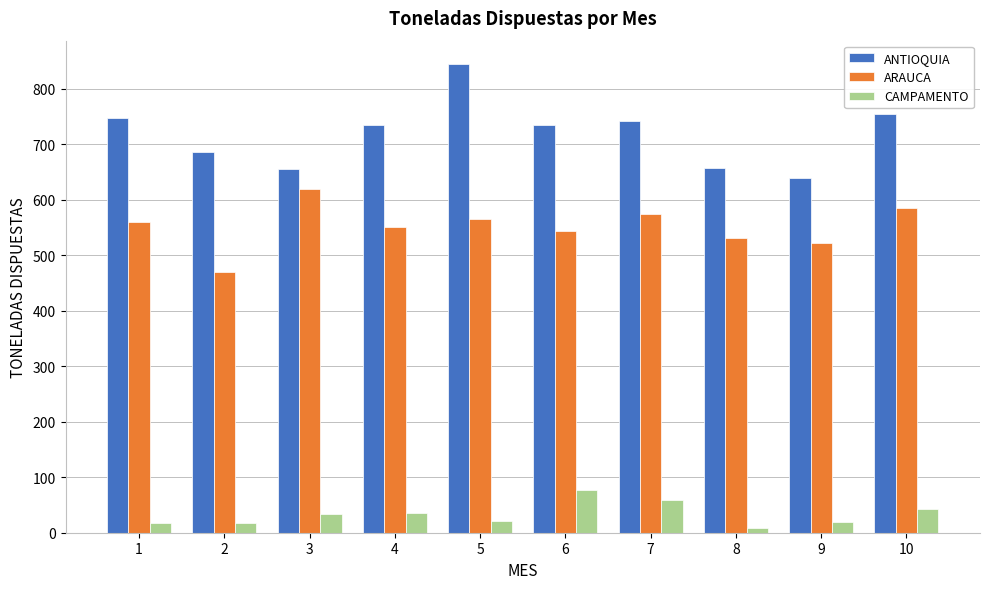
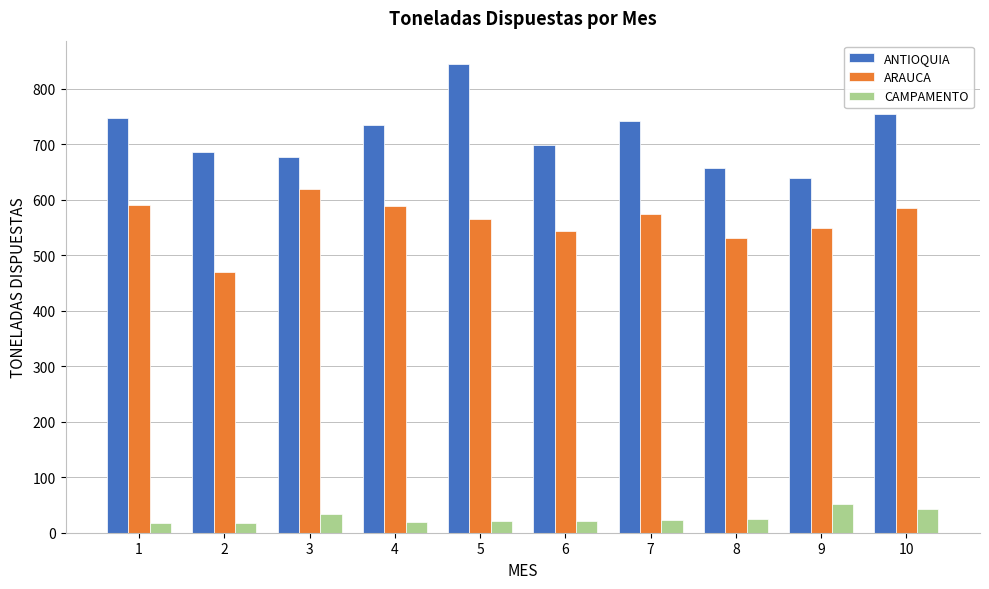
  {
    "ANTIOQUIA": {
      "1": 750,
      "2": 690,
-     "3": 650,
+     "3": 680,
      "4": 730,
      "5": 840,
-     "6": 740,
+     "6": 700,
      "7": 740,
      "8": 660,
      "9": 640,
      "10": 750
    },
    "ARAUCA": {
-     "1": 560,
+     "1": 590,
      "2": 470,
      "3": 620,
-     "4": 550,
+     "4": 590,
      "5": 560,
      "6": 540,
      "7": 570,
      "8": 530,
-     "9": 520,
+     "9": 550,
      "10": 590
    },
    "CAMPAMENTO": {
      "1": 20,
      "2": 20,
      "3": 30,
-     "4": 40,
+     "4": 20,
      "5": 20,
-     "6": 80,
-     "7": 60,
-     "8": 10,
-     "9": 20,
+     "6": 20,
+     "7": 20,
+     "8": 20,
+     "9": 50,
      "10": 40
    }
  }
